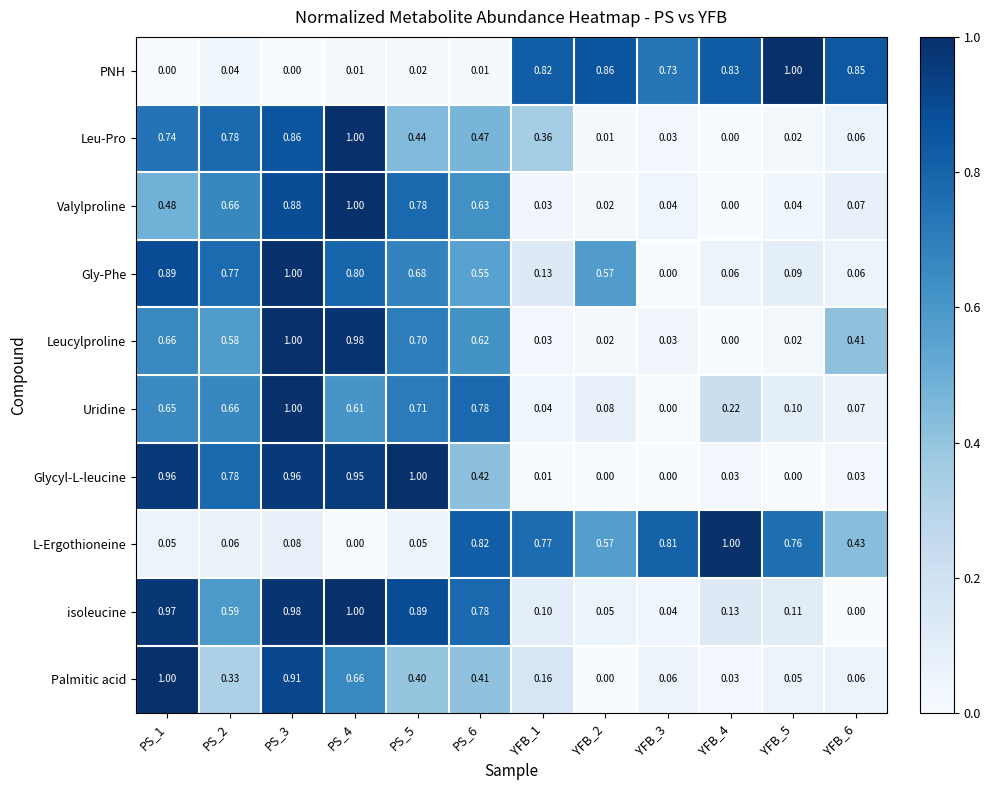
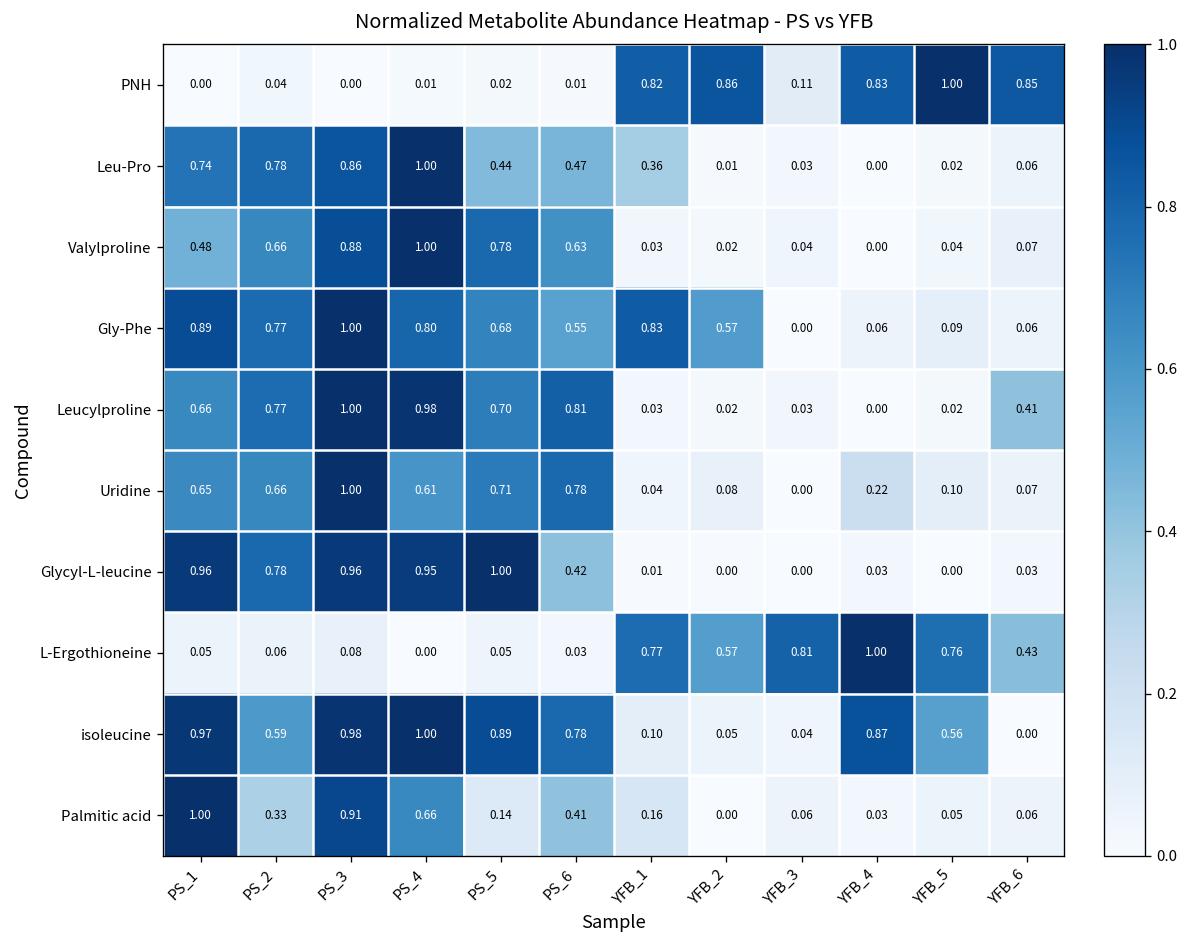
  {
    "PNH": {
      "PS_1": 0.00,
      "PS_2": 0.04,
      "PS_3": 0.00,
      "PS_4": 0.01,
      "PS_5": 0.02,
      "PS_6": 0.01,
      "YFB_1": 0.82,
      "YFB_2": 0.86,
-     "YFB_3": 0.73,
+     "YFB_3": 0.11,
      "YFB_4": 0.83,
      "YFB_5": 1.00,
      "YFB_6": 0.85
    },
    "Leu-Pro": {
      "PS_1": 0.74,
      "PS_2": 0.78,
      "PS_3": 0.86,
      "PS_4": 1.00,
      "PS_5": 0.44,
      "PS_6": 0.47,
      "YFB_1": 0.36,
      "YFB_2": 0.01,
      "YFB_3": 0.03,
      "YFB_4": 0.00,
      "YFB_5": 0.02,
      "YFB_6": 0.06
    },
    "Valylproline": {
      "PS_1": 0.48,
      "PS_2": 0.66,
      "PS_3": 0.88,
      "PS_4": 1.00,
      "PS_5": 0.78,
      "PS_6": 0.63,
      "YFB_1": 0.03,
      "YFB_2": 0.02,
      "YFB_3": 0.04,
      "YFB_4": 0.00,
      "YFB_5": 0.04,
      "YFB_6": 0.07
    },
    "Gly-Phe": {
      "PS_1": 0.89,
      "PS_2": 0.77,
      "PS_3": 1.00,
      "PS_4": 0.80,
      "PS_5": 0.68,
      "PS_6": 0.55,
-     "YFB_1": 0.13,
+     "YFB_1": 0.83,
      "YFB_2": 0.57,
      "YFB_3": 0.00,
      "YFB_4": 0.06,
      "YFB_5": 0.09,
      "YFB_6": 0.06
    },
    "Leucylproline": {
      "PS_1": 0.66,
-     "PS_2": 0.58,
+     "PS_2": 0.77,
      "PS_3": 1.00,
      "PS_4": 0.98,
      "PS_5": 0.70,
-     "PS_6": 0.62,
+     "PS_6": 0.81,
      "YFB_1": 0.03,
      "YFB_2": 0.02,
      "YFB_3": 0.03,
      "YFB_4": 0.00,
      "YFB_5": 0.02,
      "YFB_6": 0.41
    },
    "Uridine": {
      "PS_1": 0.65,
      "PS_2": 0.66,
      "PS_3": 1.00,
      "PS_4": 0.61,
      "PS_5": 0.71,
      "PS_6": 0.78,
      "YFB_1": 0.04,
      "YFB_2": 0.08,
      "YFB_3": 0.00,
      "YFB_4": 0.22,
      "YFB_5": 0.10,
      "YFB_6": 0.07
    },
    "Glycyl-L-leucine": {
      "PS_1": 0.96,
      "PS_2": 0.78,
      "PS_3": 0.96,
      "PS_4": 0.95,
      "PS_5": 1.00,
      "PS_6": 0.42,
      "YFB_1": 0.01,
      "YFB_2": 0.00,
      "YFB_3": 0.00,
      "YFB_4": 0.03,
      "YFB_5": 0.00,
      "YFB_6": 0.03
    },
    "L-Ergothioneine": {
      "PS_1": 0.05,
      "PS_2": 0.06,
      "PS_3": 0.08,
      "PS_4": 0.00,
      "PS_5": 0.05,
-     "PS_6": 0.82,
+     "PS_6": 0.03,
      "YFB_1": 0.77,
      "YFB_2": 0.57,
      "YFB_3": 0.81,
      "YFB_4": 1.00,
      "YFB_5": 0.76,
      "YFB_6": 0.43
    },
    "isoleucine": {
      "PS_1": 0.97,
      "PS_2": 0.59,
      "PS_3": 0.98,
      "PS_4": 1.00,
      "PS_5": 0.89,
      "PS_6": 0.78,
      "YFB_1": 0.10,
      "YFB_2": 0.05,
      "YFB_3": 0.04,
-     "YFB_4": 0.13,
-     "YFB_5": 0.11,
+     "YFB_4": 0.87,
+     "YFB_5": 0.56,
      "YFB_6": 0.00
    },
    "Palmitic acid": {
      "PS_1": 1.00,
      "PS_2": 0.33,
      "PS_3": 0.91,
      "PS_4": 0.66,
-     "PS_5": 0.40,
+     "PS_5": 0.14,
      "PS_6": 0.41,
      "YFB_1": 0.16,
      "YFB_2": 0.00,
      "YFB_3": 0.06,
      "YFB_4": 0.03,
      "YFB_5": 0.05,
      "YFB_6": 0.06
    }
  }
